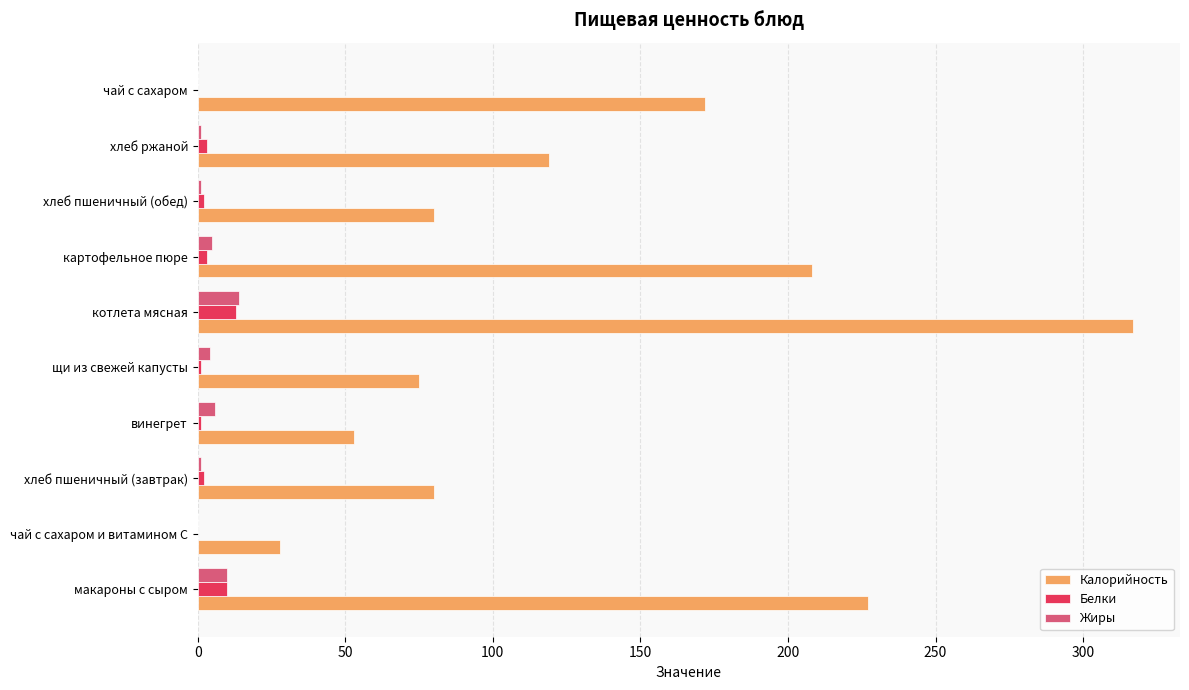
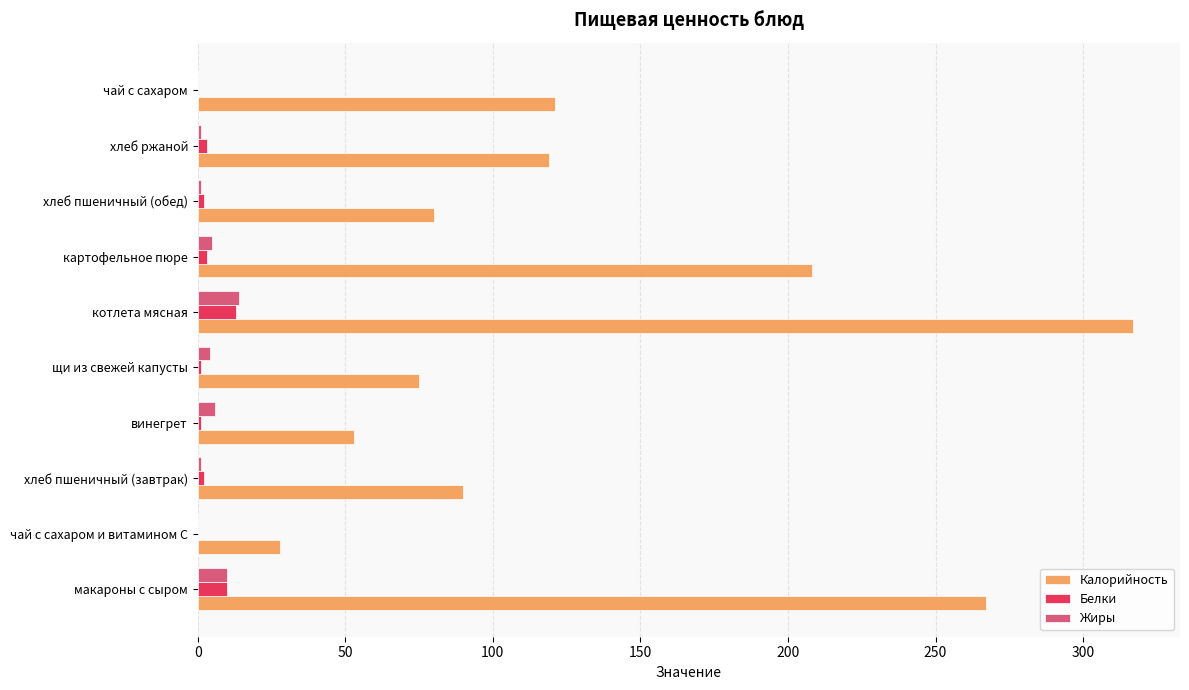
  {
    "Калорийность": {
-     "чай с сахаром": 172,
+     "чай с сахаром": 121,
      "хлеб ржаной": 119,
      "хлеб пшеничный (обед)": 80,
      "картофельное пюре": 208,
      "котлета мясная": 317,
      "щи из свежей капусты": 75,
      "винегрет": 53,
-     "хлеб пшеничный (завтрак)": 80,
+     "хлеб пшеничный (завтрак)": 90,
      "чай с сахаром и витамином С": 28,
-     "макароны с сыром": 227
+     "макароны с сыром": 267
    }
  }
